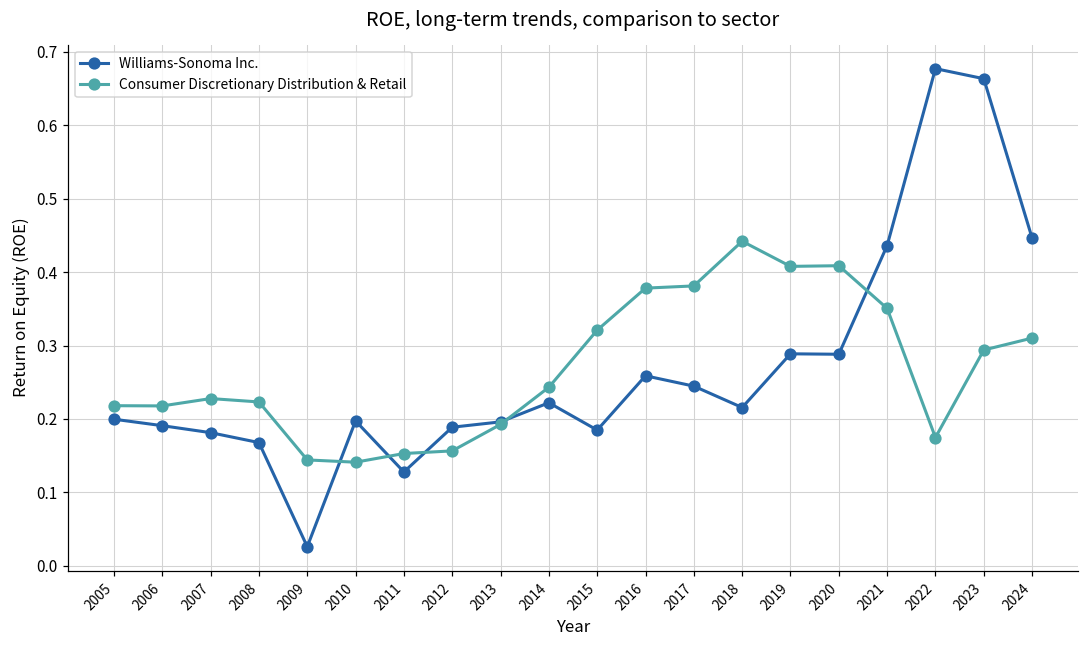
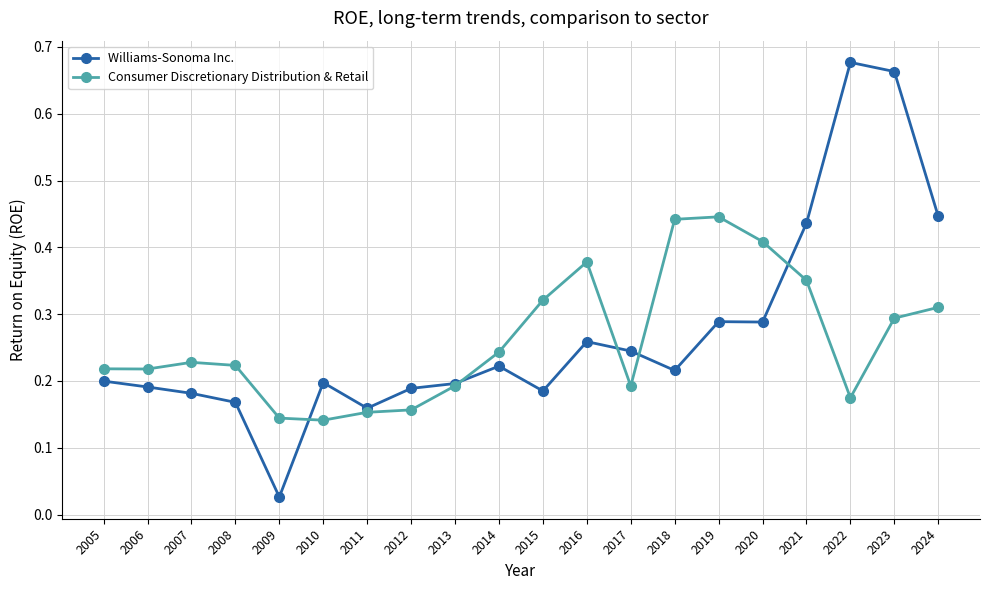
  {
    "Williams-Sonoma Inc.": {
      "2005": 0.20,
      "2006": 0.19,
      "2007": 0.18,
      "2008": 0.17,
      "2009": 0.03,
      "2010": 0.20,
-     "2011": 0.13,
+     "2011": 0.16,
      "2012": 0.19,
      "2014": 0.22,
      "2015": 0.18,
      "2016": 0.26,
      "2017": 0.24,
      "2018": 0.22,
      "2019": 0.29,
      "2020": 0.29,
      "2021": 0.44,
      "2022": 0.68,
      "2023": 0.66,
      "2024": 0.45
    },
    "Consumer Discretionary Distribution & Retail": {
      "2005": 0.22,
      "2006": 0.22,
      "2007": 0.23,
      "2008": 0.22,
      "2009": 0.14,
      "2010": 0.14,
      "2011": 0.15,
      "2012": 0.16,
      "2014": 0.24,
      "2015": 0.32,
      "2016": 0.38,
-     "2017": 0.38,
+     "2017": 0.19,
      "2018": 0.44,
-     "2019": 0.41,
+     "2019": 0.45,
      "2020": 0.41,
      "2021": 0.35,
      "2022": 0.17,
      "2023": 0.29,
      "2024": 0.31
    }
  }
